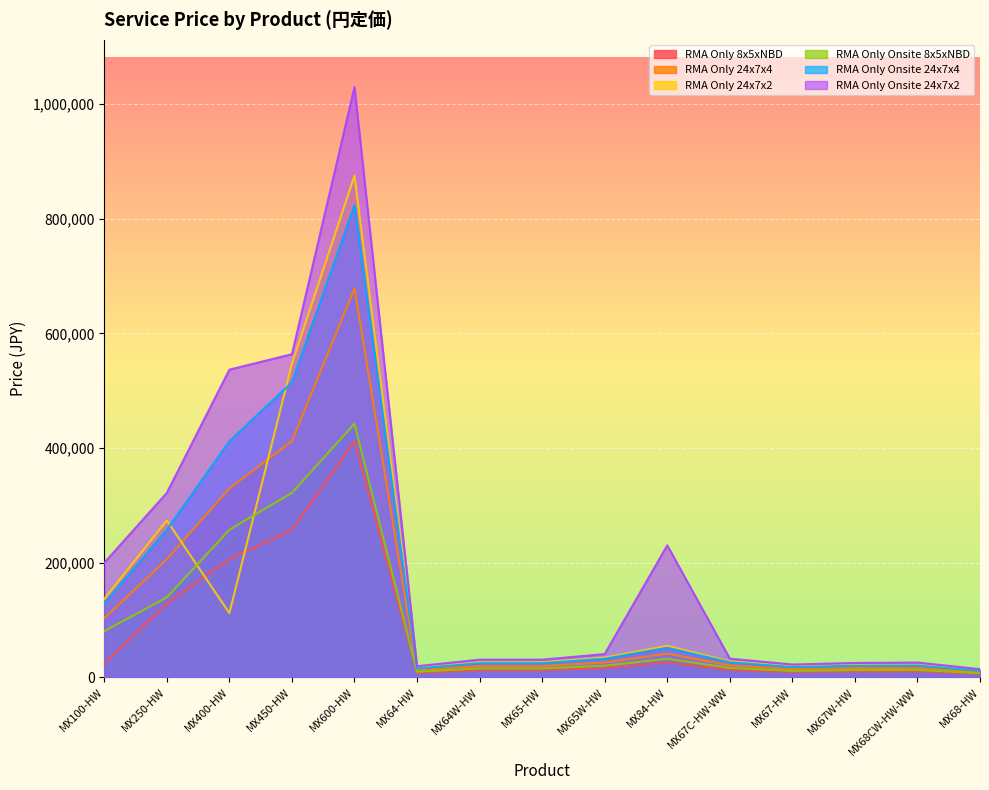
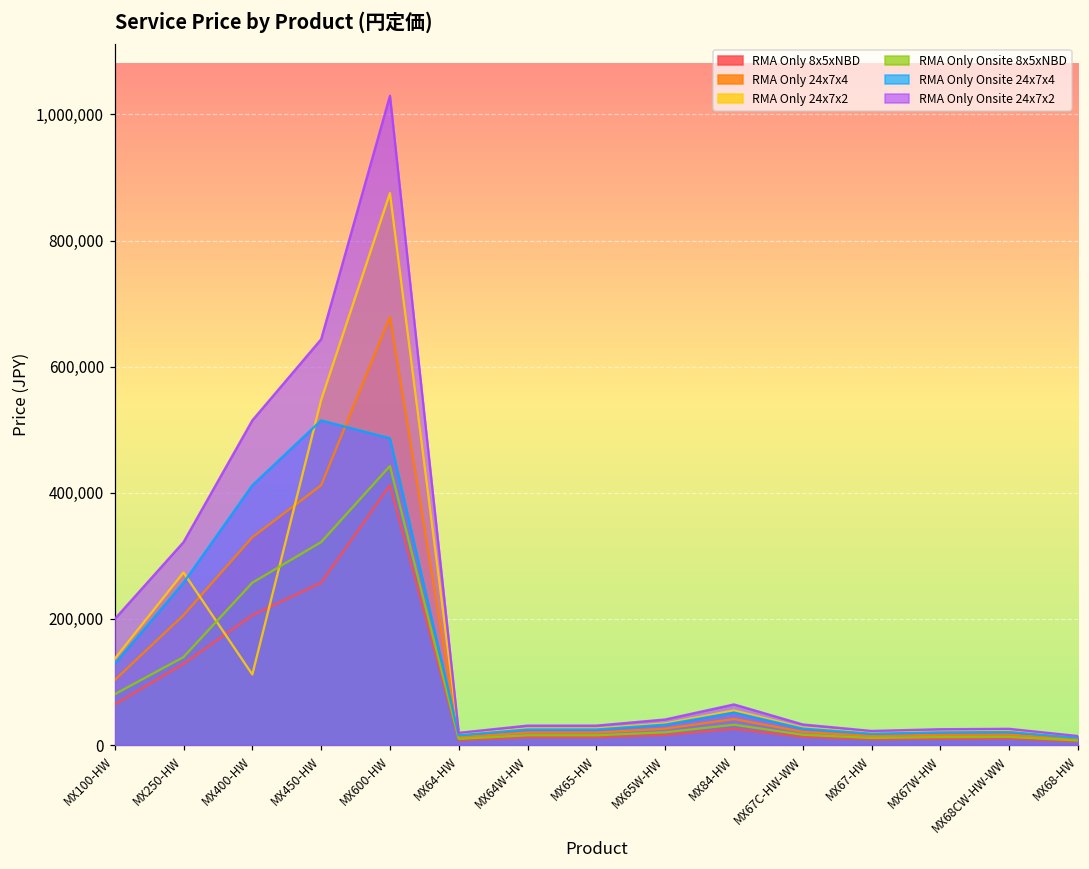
  {
    "RMA Only 8x5xNBD": {
-     "MX100-HW": "20,000",
+     "MX100-HW": "60,000",
      "MX250-HW": "130,000",
      "MX400-HW": "210,000",
      "MX450-HW": "260,000",
      "MX600-HW": "410,000",
      "MX84-HW": "30,000"
    },
    "RMA Only 24x7x4": {
      "MX100-HW": "100,000",
      "MX250-HW": "210,000",
      "MX400-HW": "330,000",
      "MX450-HW": "410,000",
      "MX600-HW": "680,000",
      "MX65W-HW": "30,000",
      "MX84-HW": "40,000",
      "MX67C-HW-WW": "20,000"
    },
    "RMA Only 24x7x2": {
      "MX100-HW": "140,000",
      "MX250-HW": "270,000",
      "MX400-HW": "110,000",
      "MX450-HW": "550,000",
      "MX600-HW": "880,000"
    },
    "RMA Only Onsite 8x5xNBD": {
      "MX100-HW": "80,000",
      "MX250-HW": "140,000",
      "MX400-HW": "260,000",
      "MX450-HW": "320,000",
      "MX600-HW": "440,000",
      "MX84-HW": "30,000"
    },
    "RMA Only Onsite 24x7x4": {
      "MX100-HW": "130,000",
      "MX250-HW": "260,000",
      "MX400-HW": "410,000",
      "MX450-HW": "510,000",
-     "MX600-HW": "820,000"
+     "MX600-HW": "490,000"
    },
    "RMA Only Onsite 24x7x2": {
      "MX100-HW": "200,000",
      "MX250-HW": "320,000",
-     "MX400-HW": "540,000",
-     "MX450-HW": "560,000",
+     "MX400-HW": "510,000",
+     "MX450-HW": "640,000",
      "MX600-HW": "1,030,000",
      "MX64W-HW": "30,000",
      "MX65-HW": "30,000",
      "MX65W-HW": "40,000",
-     "MX84-HW": "230,000",
+     "MX84-HW": "60,000",
      "MX67C-HW-WW": "30,000"
    }
  }
